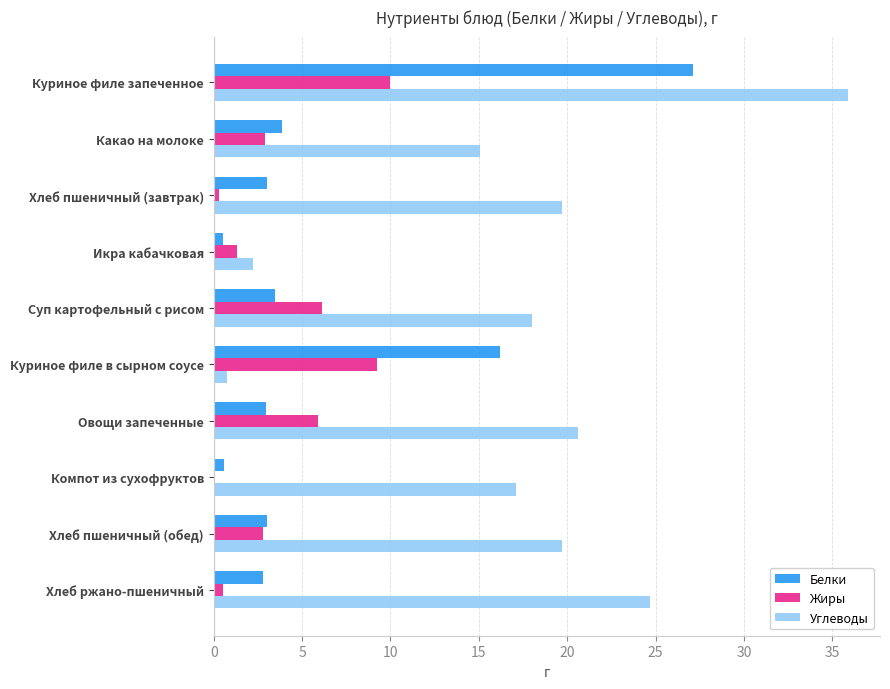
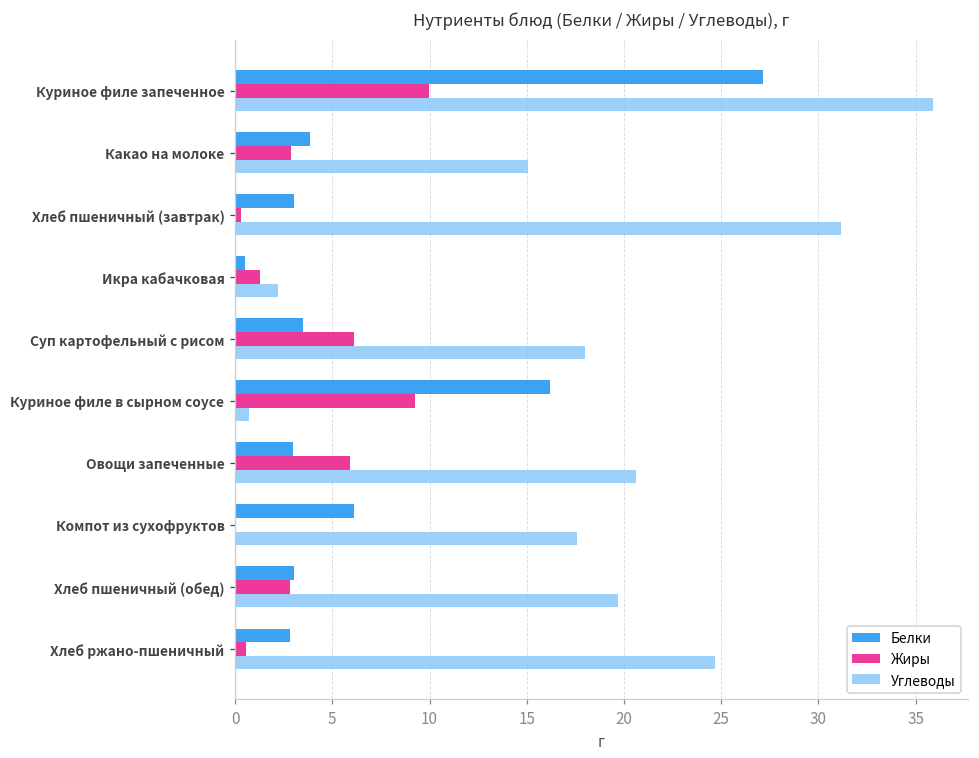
  {
    "Белки": {
      "Куриное филе запеченное": 27.1,
      "Какао на молоке": 3.9,
      "Хлеб пшеничный (завтрак)": 3.0,
      "Икра кабачковая": 0.5,
      "Суп картофельный с рисом": 3.5,
      "Куриное филе в сырном соусе": 16.2,
      "Овощи запеченные": 3.0,
-     "Компот из сухофруктов": 0.6,
+     "Компот из сухофруктов": 6.1,
      "Хлеб пшеничный (обед)": 3.0,
      "Хлеб ржано-пшеничный": 2.8
    },
    "Жиры": {
      "Куриное филе запеченное": 10.0,
      "Какао на молоке": 2.9,
      "Хлеб пшеничный (завтрак)": 0.3,
      "Икра кабачковая": 1.3,
      "Суп картофельный с рисом": 6.1,
      "Куриное филе в сырном соусе": 9.2,
      "Овощи запеченные": 5.9,
      "Хлеб пшеничный (обед)": 2.8,
      "Хлеб ржано-пшеничный": 0.6
    },
    "Углеводы": {
      "Куриное филе запеченное": 35.9,
      "Какао на молоке": 15.1,
-     "Хлеб пшеничный (завтрак)": 19.7,
+     "Хлеб пшеничный (завтрак)": 31.2,
      "Икра кабачковая": 2.2,
      "Суп картофельный с рисом": 18.0,
      "Куриное филе в сырном соусе": 0.7,
      "Овощи запеченные": 20.6,
-     "Компот из сухофруктов": 17.1,
+     "Компот из сухофруктов": 17.6,
      "Хлеб пшеничный (обед)": 19.7,
      "Хлеб ржано-пшеничный": 24.7
    }
  }
